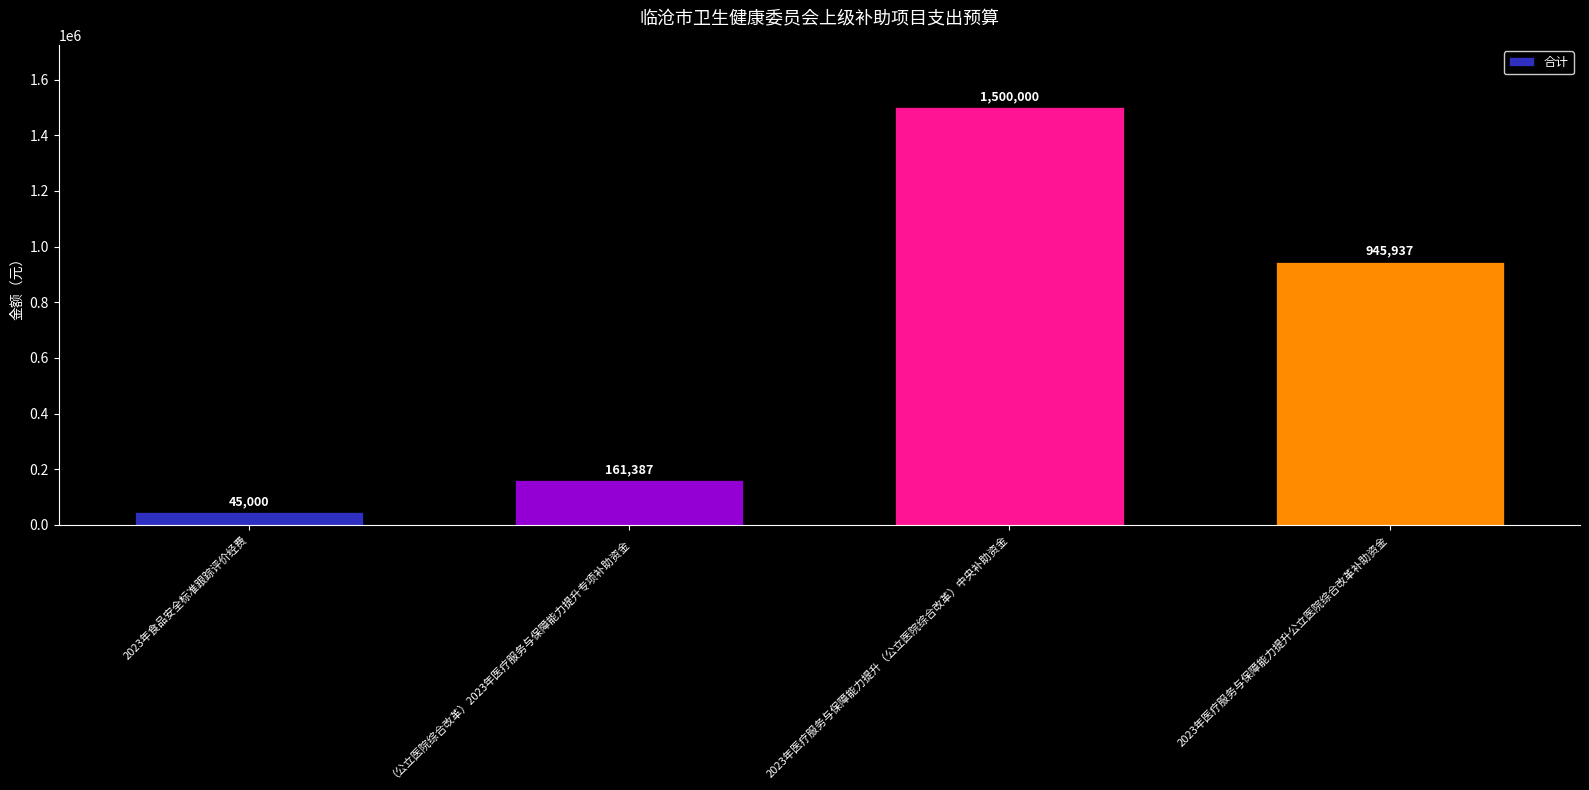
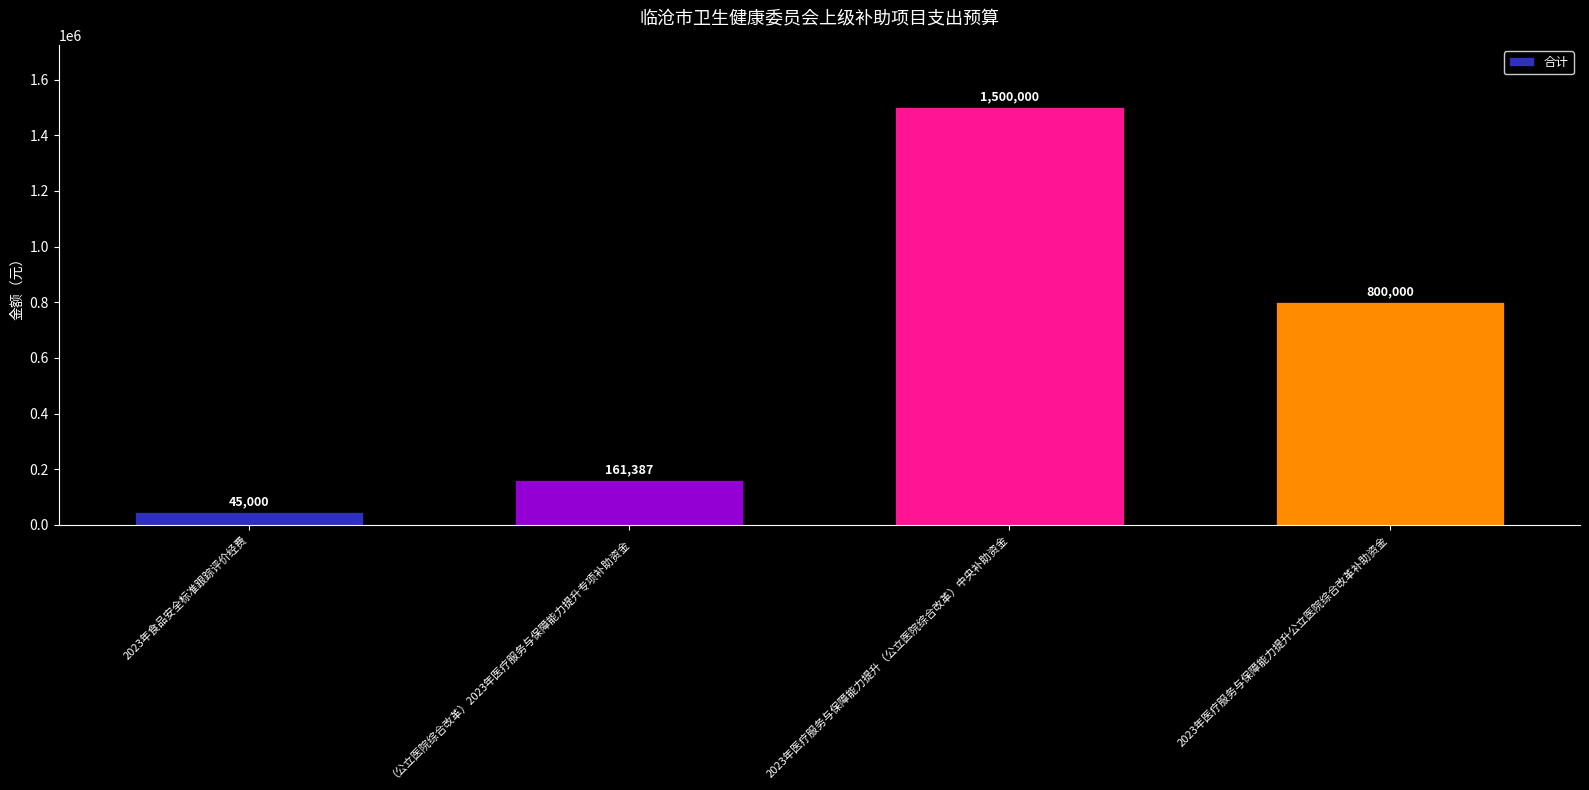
  {
    "2023年食品安全标准跟踪评价经费": "45,000",
    "（公立医院综合改革）2023年医疗服务与保障能力提升专项补助资金": "161,387",
    "2023年医疗服务与保障能力提升（公立医院综合改革）中央补助资金": "1,500,000",
-   "2023年医疗服务与保障能力提升公立医院综合改革补助资金": "945,937"
+   "2023年医疗服务与保障能力提升公立医院综合改革补助资金": "800,000"
  }
